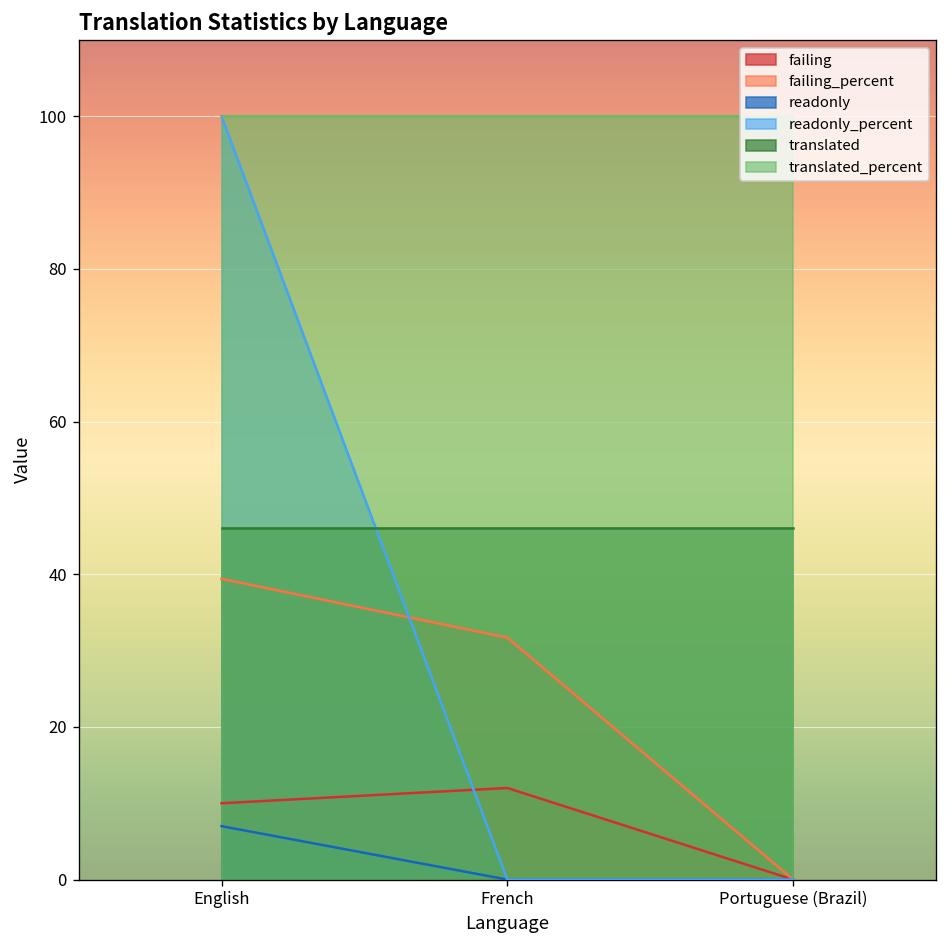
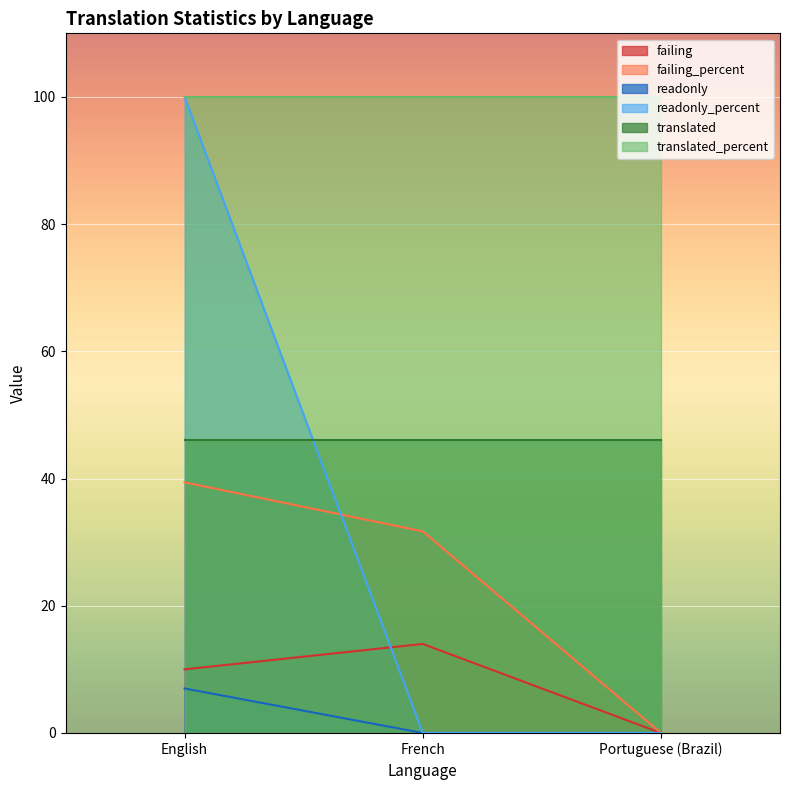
  {
    "failing": {
      "English": 10,
-     "French": 12
+     "French": 14
    },
    "failing_percent": {
      "English": 39,
      "French": 32
    },
    "readonly": {
      "English": 7
    },
    "translated": {
      "English": 46,
      "French": 46,
      "Portuguese (Brazil)": 46
    },
    "translated_percent": {
      "French": 100
    }
  }
